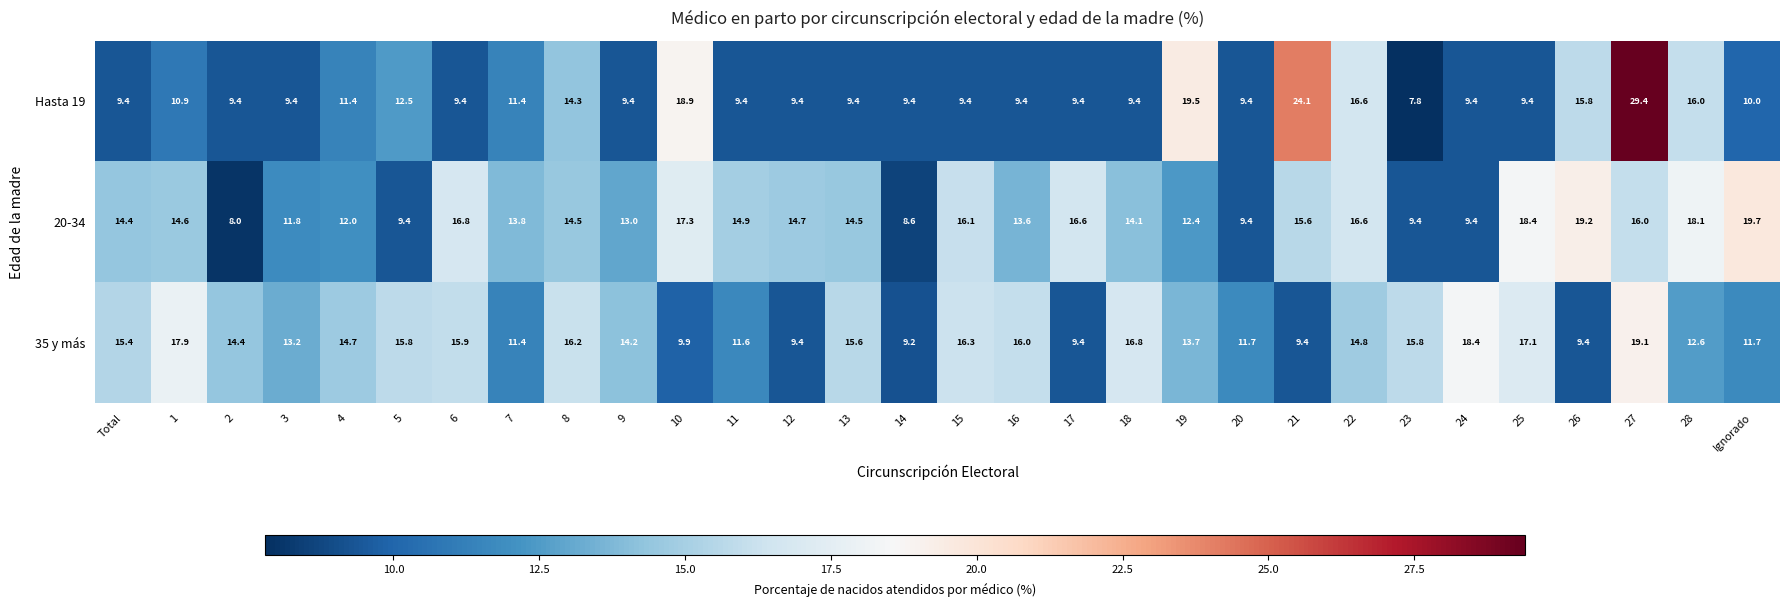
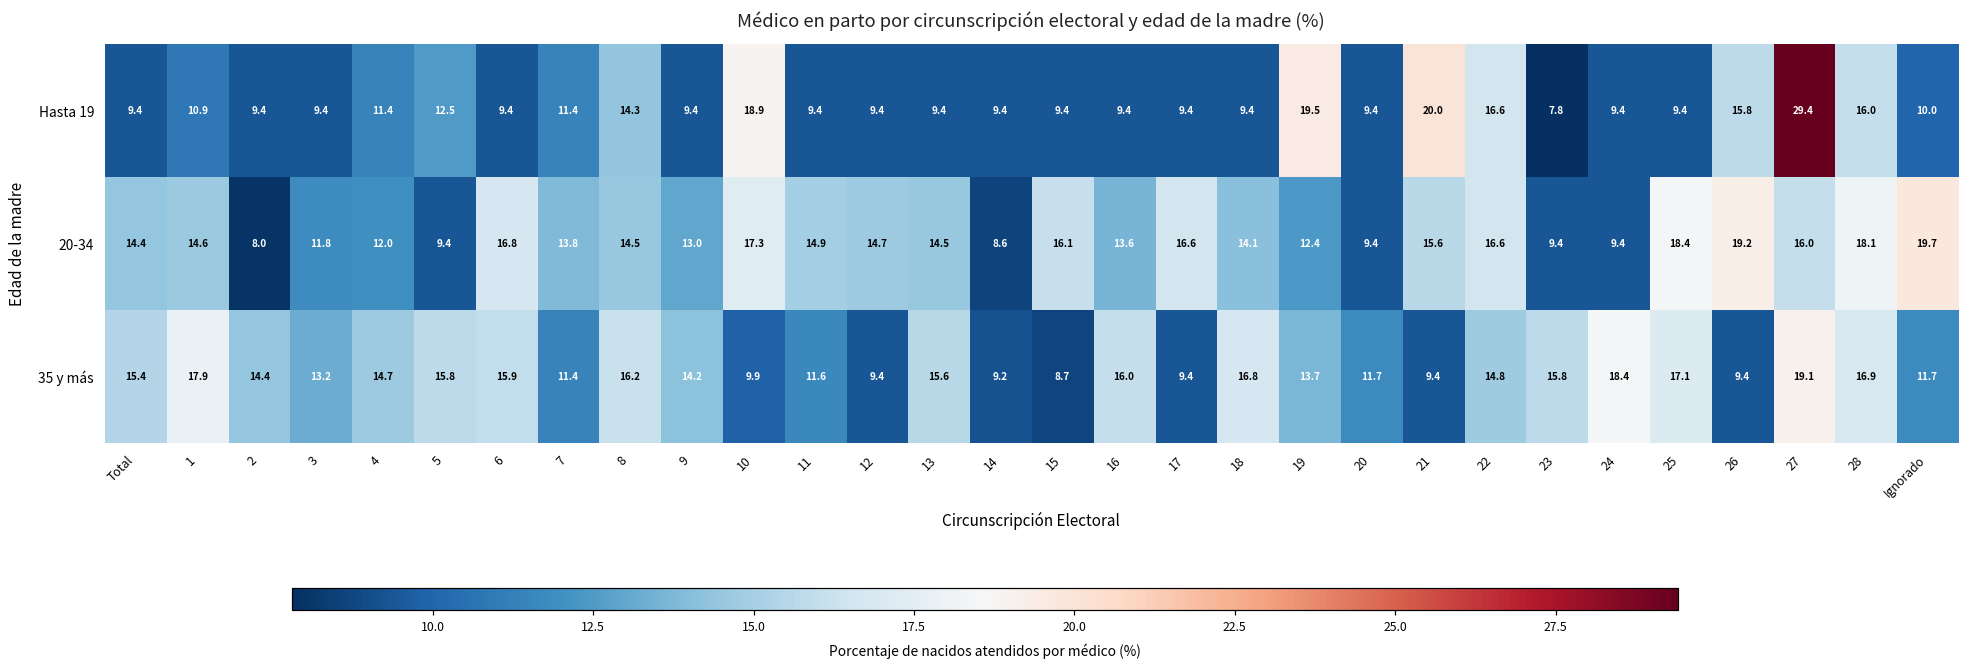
  {
    "Hasta 19": {
      "Total": 9.4,
      "1": 10.9,
      "2": 9.4,
      "3": 9.4,
      "4": 11.4,
      "5": 12.5,
      "6": 9.4,
      "7": 11.4,
      "8": 14.3,
      "9": 9.4,
      "10": 18.9,
      "11": 9.4,
      "12": 9.4,
      "13": 9.4,
      "14": 9.4,
      "15": 9.4,
      "16": 9.4,
      "17": 9.4,
      "18": 9.4,
      "19": 19.5,
      "20": 9.4,
-     "21": 24.1,
+     "21": 20.0,
      "22": 16.6,
      "23": 7.8,
      "24": 9.4,
      "25": 9.4,
      "26": 15.8,
      "27": 29.4,
      "28": 16.0,
      "Ignorado": 10.0
    },
    "20-34": {
      "Total": 14.4,
      "1": 14.6,
      "2": 8.0,
      "3": 11.8,
      "4": 12.0,
      "5": 9.4,
      "6": 16.8,
      "7": 13.8,
      "8": 14.5,
      "9": 13.0,
      "10": 17.3,
      "11": 14.9,
      "12": 14.7,
      "13": 14.5,
      "14": 8.6,
      "15": 16.1,
      "16": 13.6,
      "17": 16.6,
      "18": 14.1,
      "19": 12.4,
      "20": 9.4,
      "21": 15.6,
      "22": 16.6,
      "23": 9.4,
      "24": 9.4,
      "25": 18.4,
      "26": 19.2,
      "27": 16.0,
      "28": 18.1,
      "Ignorado": 19.7
    },
    "35 y más": {
      "Total": 15.4,
      "1": 17.9,
      "2": 14.4,
      "3": 13.2,
      "4": 14.7,
      "5": 15.8,
      "6": 15.9,
      "7": 11.4,
      "8": 16.2,
      "9": 14.2,
      "10": 9.9,
      "11": 11.6,
      "12": 9.4,
      "13": 15.6,
      "14": 9.2,
-     "15": 16.3,
+     "15": 8.7,
      "16": 16.0,
      "17": 9.4,
      "18": 16.8,
      "19": 13.7,
      "20": 11.7,
      "21": 9.4,
      "22": 14.8,
      "23": 15.8,
      "24": 18.4,
      "25": 17.1,
      "26": 9.4,
      "27": 19.1,
-     "28": 12.6,
+     "28": 16.9,
      "Ignorado": 11.7
    }
  }
